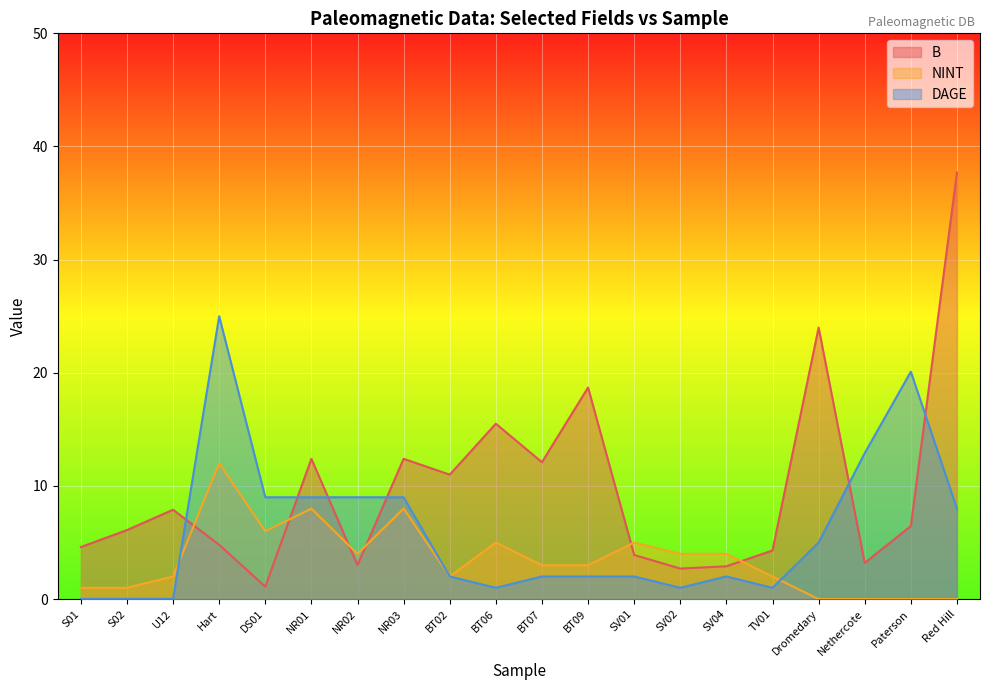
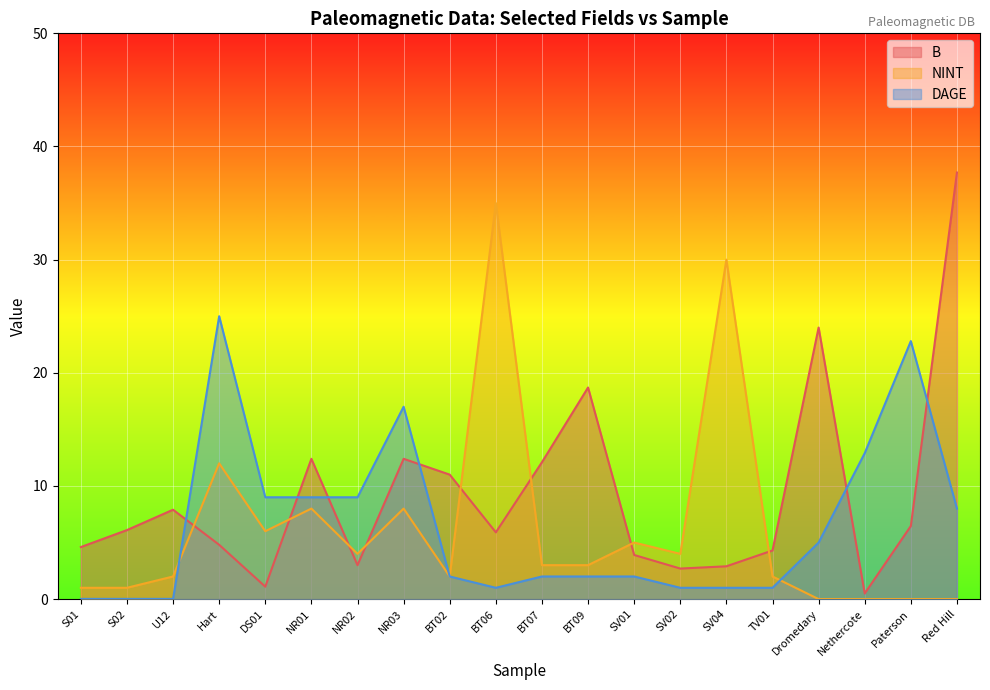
  {
    "B": {
      "S01": 4.6,
      "S02": 6.1,
      "U12": 7.9,
      "Hart": 4.8,
      "DS01": 1.1,
      "NR01": 12.4,
      "NR02": 3.0,
      "NR03": 12.4,
      "BT02": 11.0,
-     "BT06": 15.5,
+     "BT06": 5.9,
      "BT07": 12.1,
      "BT09": 18.7,
      "SV01": 3.9,
      "SV02": 2.7,
      "SV04": 2.9,
      "TV01": 4.3,
      "Dromedary": 24.0,
-     "Nethercote": 3.2,
+     "Nethercote": 0.5,
      "Paterson": 6.5,
      "Red Hill": 37.7
    },
    "NINT": {
      "S01": 1,
      "S02": 1,
      "U12": 2,
      "Hart": 12,
      "DS01": 6,
      "NR01": 8,
      "NR02": 4,
      "NR03": 8,
-     "BT06": 5,
+     "BT06": 35,
      "BT07": 3,
      "BT09": 3,
      "SV01": 5,
      "SV02": 4,
-     "SV04": 4,
+     "SV04": 30,
      "TV01": 2,
      "Dromedary": 0,
      "Nethercote": 0,
      "Paterson": 0,
      "Red Hill": 0
    },
    "DAGE": {
      "S01": 0.0,
      "S02": 0.0,
      "U12": 0.0,
      "Hart": 25.0,
      "DS01": 9.0,
      "NR01": 9.0,
      "NR02": 9.0,
-     "NR03": 9,
+     "NR03": 17,
      "BT06": 1.0,
      "BT07": 2.0,
      "BT09": 2.0,
      "SV01": 2.0,
      "SV02": 1.0,
-     "SV04": 2,
+     "SV04": 1,
      "TV01": 1.0,
      "Dromedary": 5.0,
      "Nethercote": 12.9,
-     "Paterson": 20.1,
+     "Paterson": 22.8,
      "Red Hill": 8.0
    }
  }
